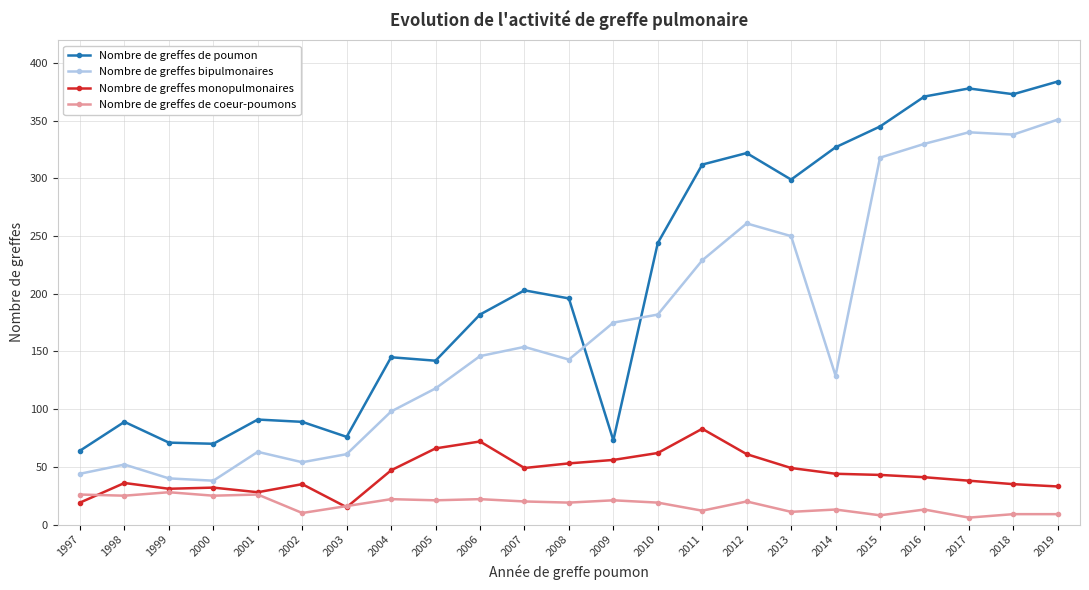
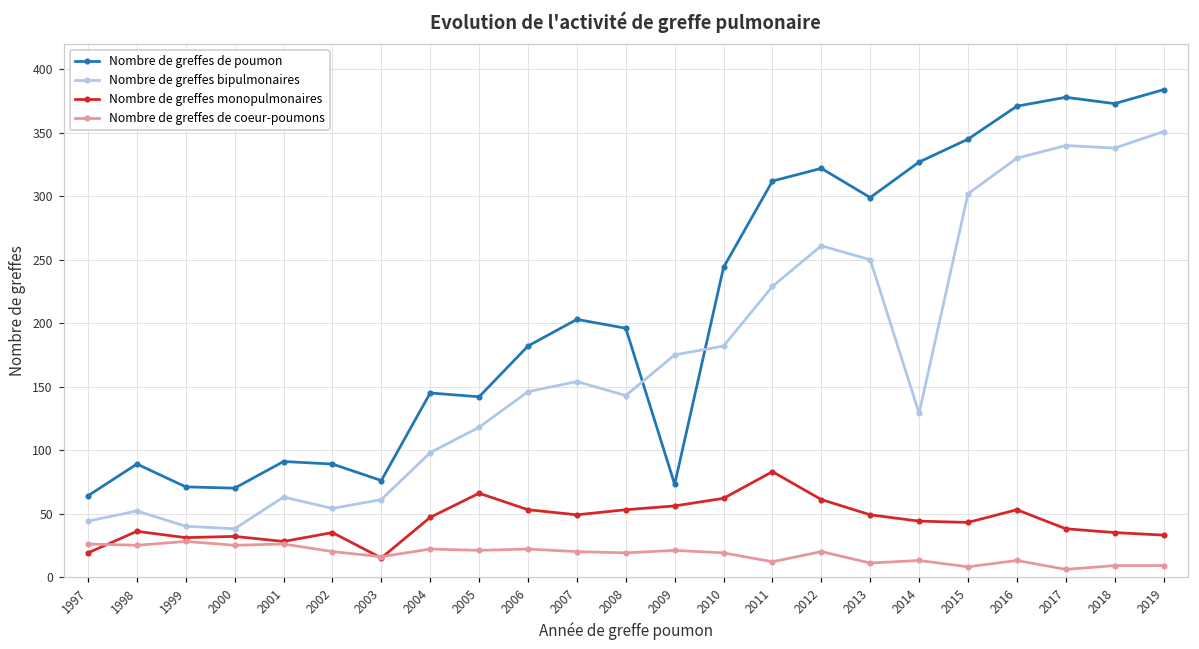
  {
    "Nombre de greffes de poumon": {
      "1997": 64,
      "1998": 89,
      "1999": 71,
      "2000": 70,
      "2001": 91,
      "2002": 89,
      "2003": 76,
      "2004": 145,
      "2005": 142,
      "2006": 182,
      "2007": 203,
      "2008": 196,
      "2009": 73,
      "2010": 244,
      "2011": 312,
      "2012": 322,
      "2013": 299,
      "2014": 327,
      "2015": 345,
      "2016": 371,
      "2017": 378,
      "2018": 373,
      "2019": 384
    },
    "Nombre de greffes bipulmonaires": {
      "1997": 44,
      "1998": 52,
      "1999": 40,
      "2000": 38,
      "2001": 63,
      "2002": 54,
      "2003": 61,
      "2004": 98,
      "2005": 118,
      "2006": 146,
      "2007": 154,
      "2008": 143,
      "2009": 175,
      "2010": 182,
      "2011": 229,
      "2012": 261,
      "2013": 250,
      "2014": 129,
-     "2015": 318,
+     "2015": 302,
      "2016": 330,
      "2017": 340,
      "2018": 338,
      "2019": 351
    },
    "Nombre de greffes monopulmonaires": {
      "1997": 19,
      "1998": 36,
      "1999": 31,
      "2000": 32,
      "2002": 35,
      "2004": 47,
      "2005": 66,
-     "2006": 72,
+     "2006": 53,
      "2007": 49,
      "2008": 53,
      "2009": 56,
      "2010": 62,
      "2011": 83,
      "2012": 61,
      "2013": 49,
      "2014": 44,
      "2015": 43,
-     "2016": 41,
+     "2016": 53,
      "2017": 38,
      "2018": 35,
      "2019": 33
    },
    "Nombre de greffes de coeur-poumons": {
      "1997": 26,
      "1998": 25,
      "1999": 28,
      "2000": 25,
-     "2002": 10,
+     "2002": 20,
      "2004": 22,
      "2005": 21,
      "2006": 22,
      "2007": 20,
      "2008": 19,
      "2009": 21,
      "2010": 19,
      "2011": 12,
      "2012": 20,
      "2013": 11,
      "2014": 13,
      "2015": 8,
      "2016": 13,
      "2017": 6,
      "2018": 9,
      "2019": 9
    }
  }
